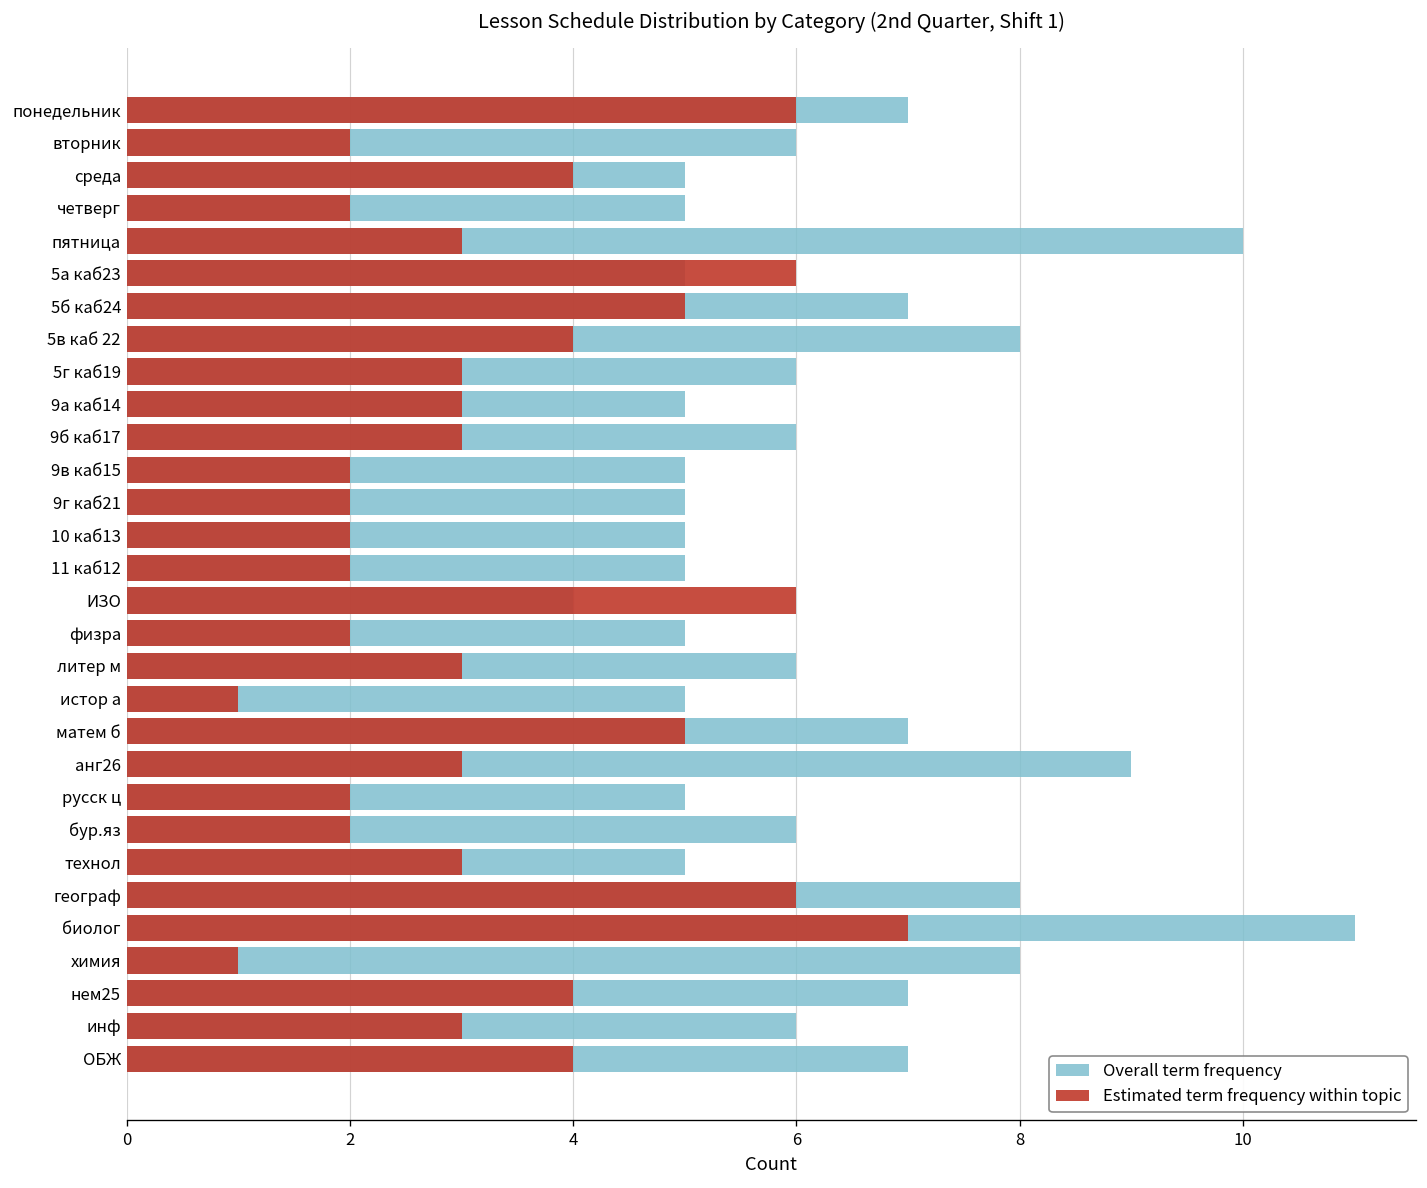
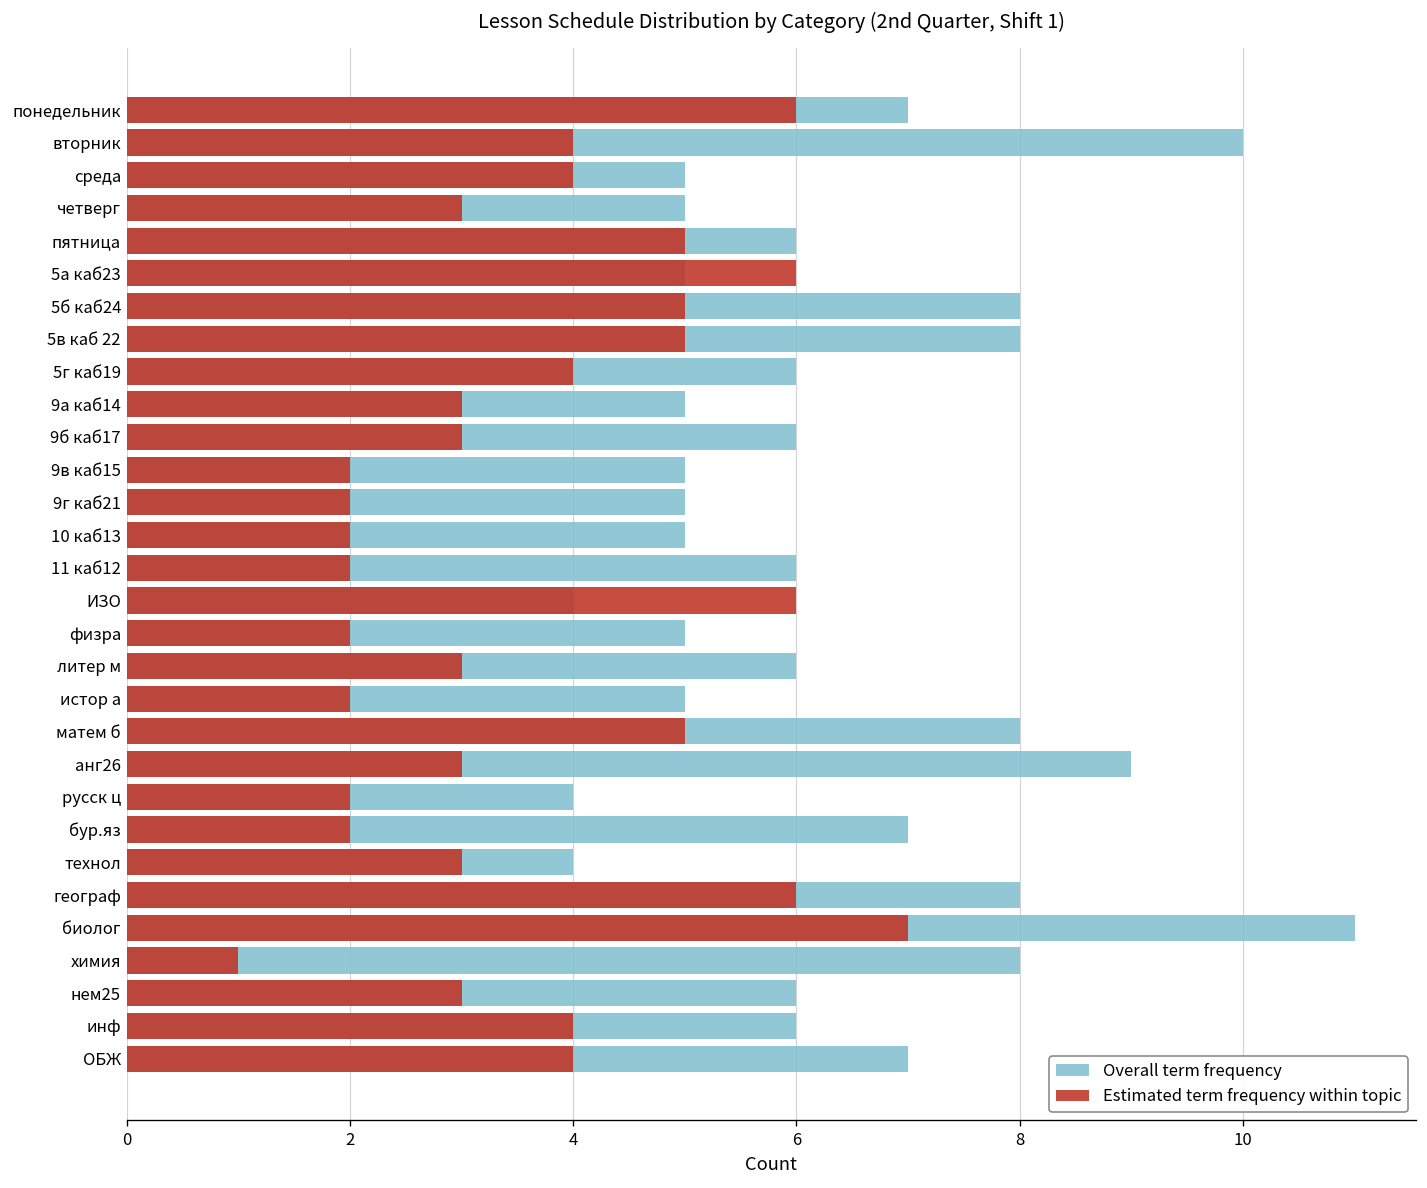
  {
    "Overall term frequency": {
      "понедельник": 7,
-     "вторник": 6,
+     "вторник": 10,
      "среда": 5,
      "четверг": 5,
-     "пятница": 10,
-     "5б каб24": 7,
+     "пятница": 6,
+     "5б каб24": 8,
      "5в каб 22": 8,
      "5г каб19": 6,
      "9а каб14": 5,
      "9б каб17": 6,
      "9в каб15": 5,
      "9г каб21": 5,
      "10 каб13": 5,
-     "11 каб12": 5,
+     "11 каб12": 6,
      "физра": 5,
      "литер м": 6,
      "истор а": 5,
-     "матем б": 7,
+     "матем б": 8,
      "анг26": 9,
-     "русск ц": 5,
-     "бур.яз": 6,
-     "технол": 5,
+     "русск ц": 4,
+     "бур.яз": 7,
+     "технол": 4,
      "географ": 8,
      "биолог": 11,
      "химия": 8,
-     "нем25": 7,
+     "нем25": 6,
      "инф": 6,
      "ОБЖ": 7
    },
    "Estimated term frequency within topic": {
-     "вторник": 2,
-     "четверг": 2,
-     "пятница": 3,
+     "вторник": 4,
+     "четверг": 3,
+     "пятница": 5,
      "5а каб23": 6,
-     "5в каб 22": 4,
-     "5г каб19": 3,
+     "5в каб 22": 5,
+     "5г каб19": 4,
      "ИЗО": 6,
-     "истор а": 1,
-     "нем25": 4,
-     "инф": 3
+     "истор а": 2,
+     "нем25": 3,
+     "инф": 4
    }
  }
